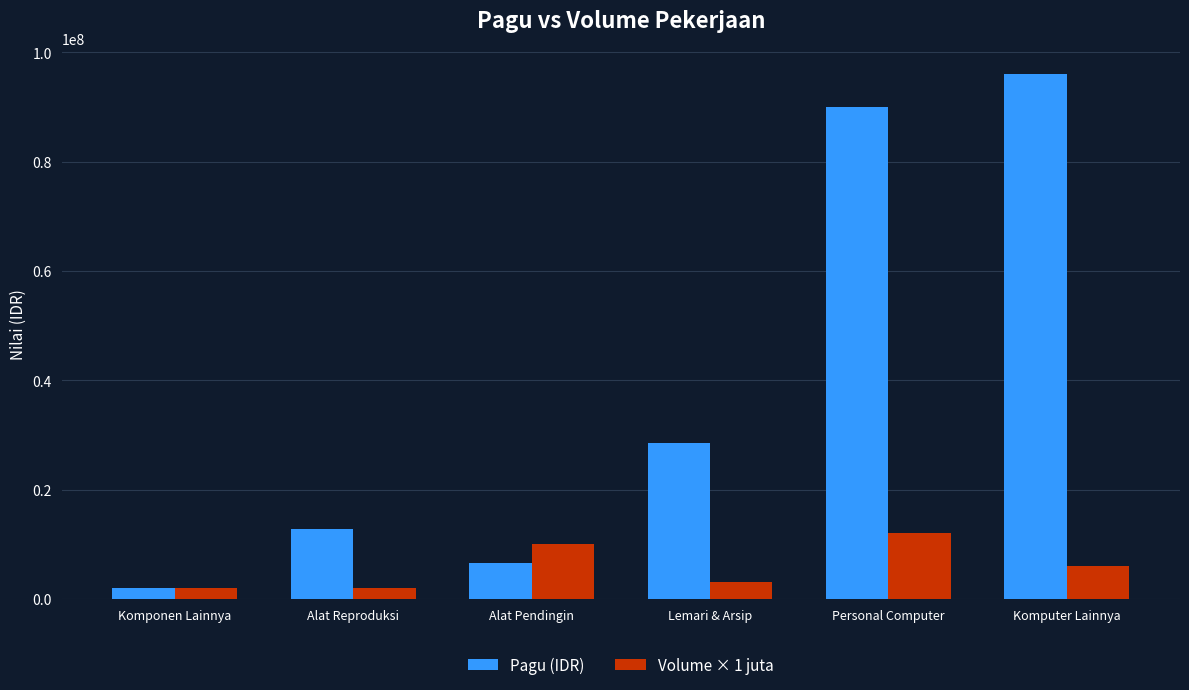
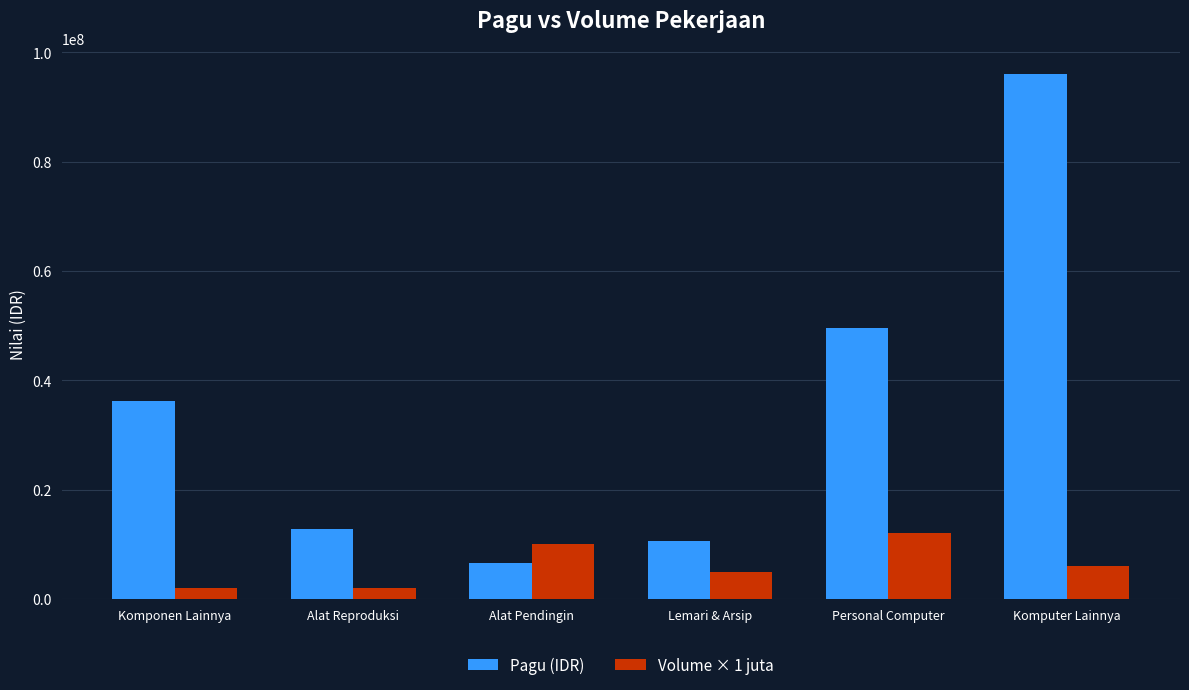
  {
    "Pagu (IDR)": {
-     "Komponen Lainnya": 2000000,
+     "Komponen Lainnya": 36000000,
      "Alat Reproduksi": 13000000,
      "Alat Pendingin": 6000000,
-     "Lemari & Arsip": 29000000,
-     "Personal Computer": 90000000,
+     "Lemari & Arsip": 11000000,
+     "Personal Computer": 49000000,
      "Komputer Lainnya": 96000000
    },
    "Volume × 1 juta": {
      "Komponen Lainnya": 2000000,
      "Alat Reproduksi": 2000000,
      "Alat Pendingin": 10000000,
-     "Lemari & Arsip": 3000000,
+     "Lemari & Arsip": 5000000,
      "Personal Computer": 12000000,
      "Komputer Lainnya": 6000000
    }
  }
